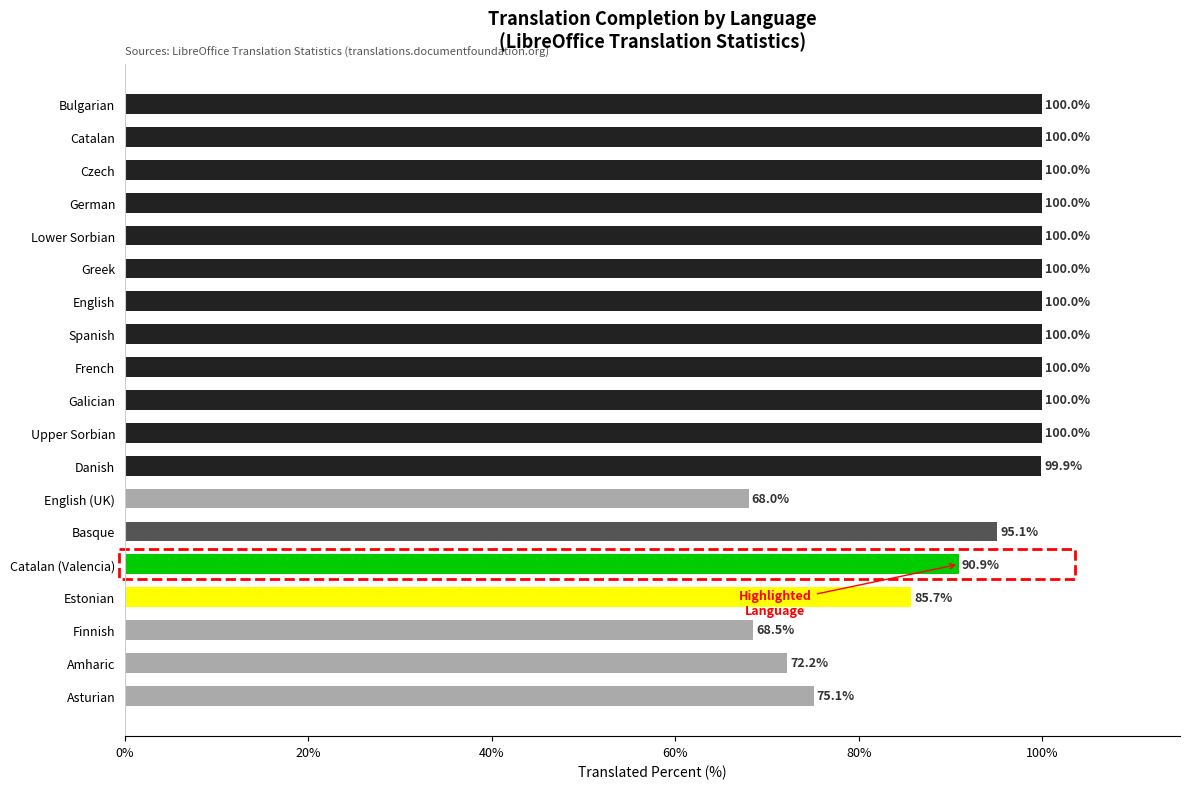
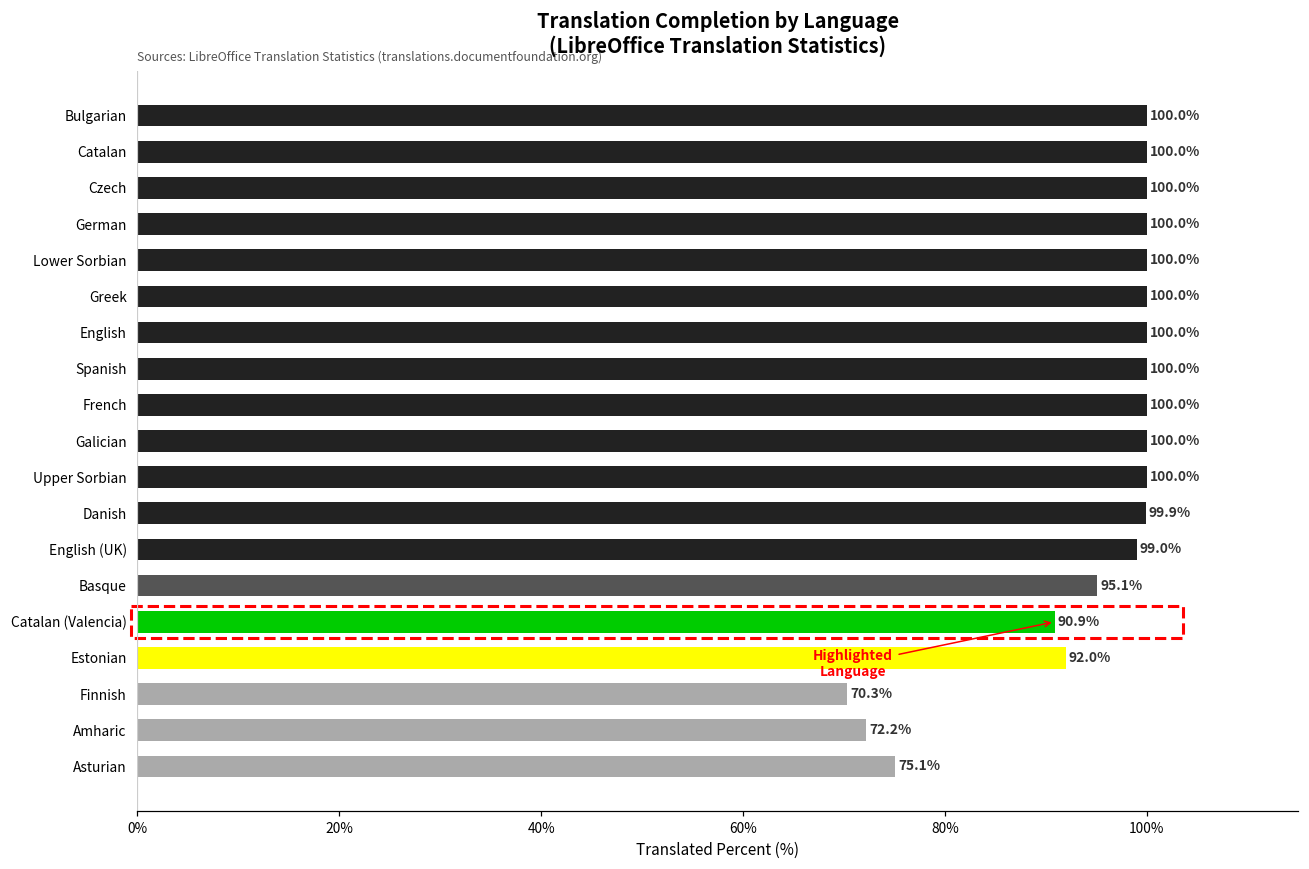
  {
    "Bulgarian": "100.0%",
    "Catalan": "100.0%",
    "Czech": "100.0%",
    "German": "100.0%",
    "Lower Sorbian": "100.0%",
    "Greek": "100.0%",
    "English": "100.0%",
    "Spanish": "100.0%",
    "French": "100.0%",
    "Galician": "100.0%",
    "Upper Sorbian": "100.0%",
    "Danish": "99.9%",
-   "English (UK)": "68.0%",
+   "English (UK)": "99.0%",
    "Basque": "95.1%",
    "Catalan (Valencia)": "90.9%",
-   "Estonian": "85.7%",
-   "Finnish": "68.5%",
+   "Estonian": "92.0%",
+   "Finnish": "70.3%",
    "Amharic": "72.2%",
    "Asturian": "75.1%"
  }
